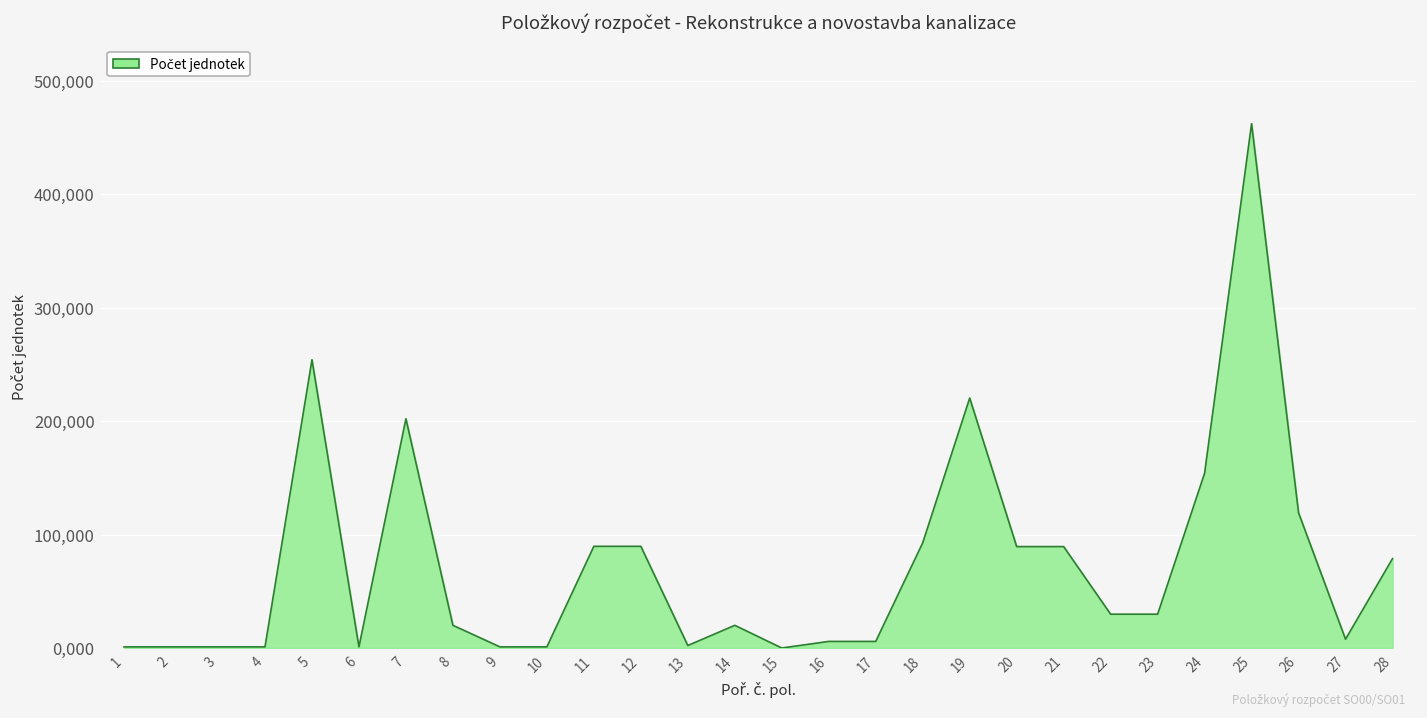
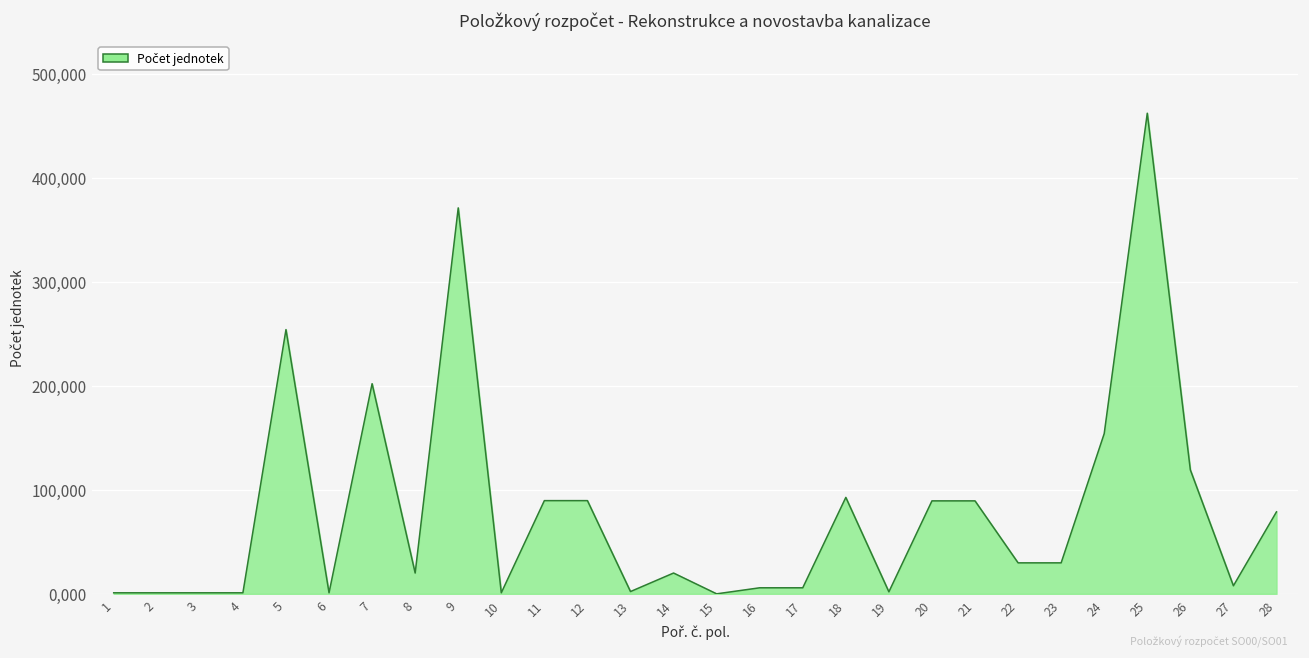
  {
    "1": "0",
    "2": "0",
    "3": "0",
    "4": "0",
    "5": "250,000",
    "6": "0",
    "7": "200,000",
    "8": "20,000",
-   "9": "0",
+   "9": "370,000",
    "10": "0",
    "11": "90,000",
    "12": "90,000",
    "13": "0",
    "14": "20,000",
    "15": "0",
    "16": "10,000",
    "17": "10,000",
    "18": "90,000",
-   "19": "220,000",
+   "19": "0",
    "20": "90,000",
    "21": "90,000",
    "22": "30,000",
    "23": "30,000",
    "24": "150,000",
    "25": "460,000",
    "26": "120,000",
    "27": "10,000",
    "28": "80,000"
  }
